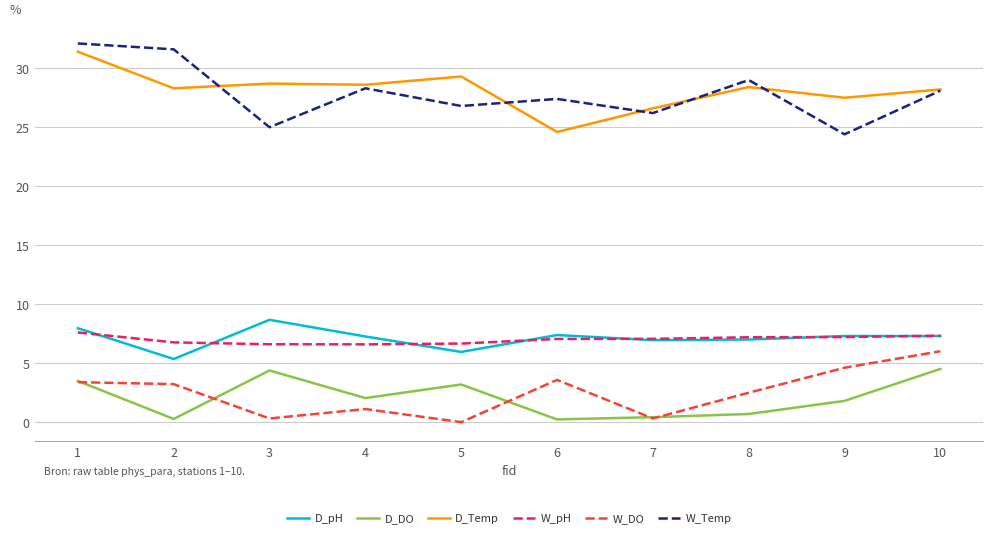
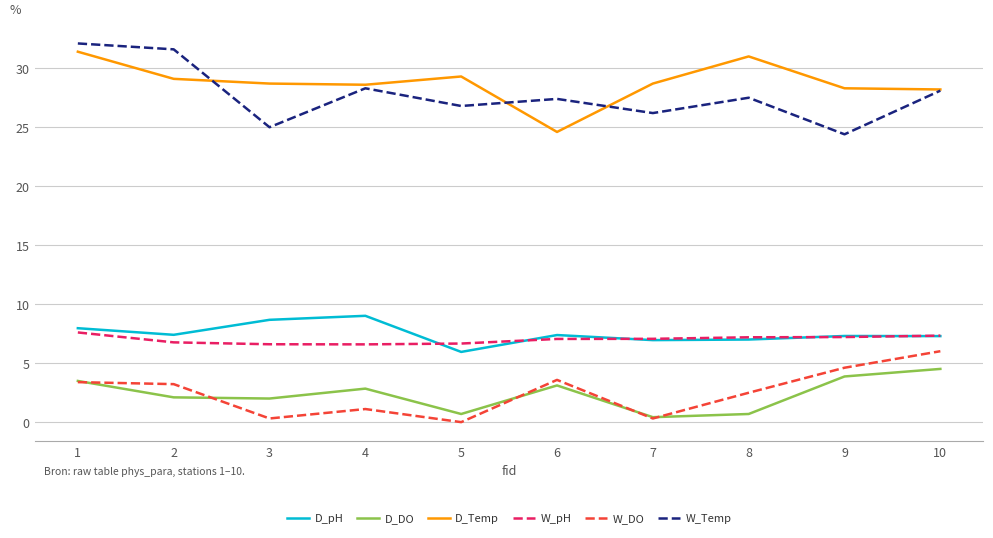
  {
    "D_pH": {
      "1": 8.0,
-     "2": 5.4,
+     "2": 7.4,
      "3": 8.7,
-     "4": 7.3,
+     "4": 9.0,
      "5": 6.0,
      "6": 7.4
    },
    "D_DO": {
-     "2": 0.3,
-     "3": 4.4,
-     "4": 2.1,
-     "5": 3.2,
-     "6": 0.2,
+     "2": 2.1,
+     "3": 2.0,
+     "4": 2.9,
+     "5": 0.7,
+     "6": 3.1,
      "8": 0.7,
-     "9": 1.8,
+     "9": 3.9,
      "10": 4.5
    },
    "D_Temp": {
      "1": 31.4,
-     "2": 28.3,
+     "2": 29.1,
      "3": 28.7,
      "4": 28.6,
      "5": 29.3,
      "6": 24.6,
-     "7": 26.6,
-     "8": 28.4,
-     "9": 27.5
+     "7": 28.7,
+     "8": 31.0,
+     "9": 28.3
    },
    "W_Temp": {
      "1": 32.1,
      "2": 31.6,
      "3": 25.0,
      "4": 28.3,
      "5": 26.8,
      "6": 27.4,
      "7": 26.2,
-     "8": 29.0,
+     "8": 27.5,
      "9": 24.4
    }
  }
